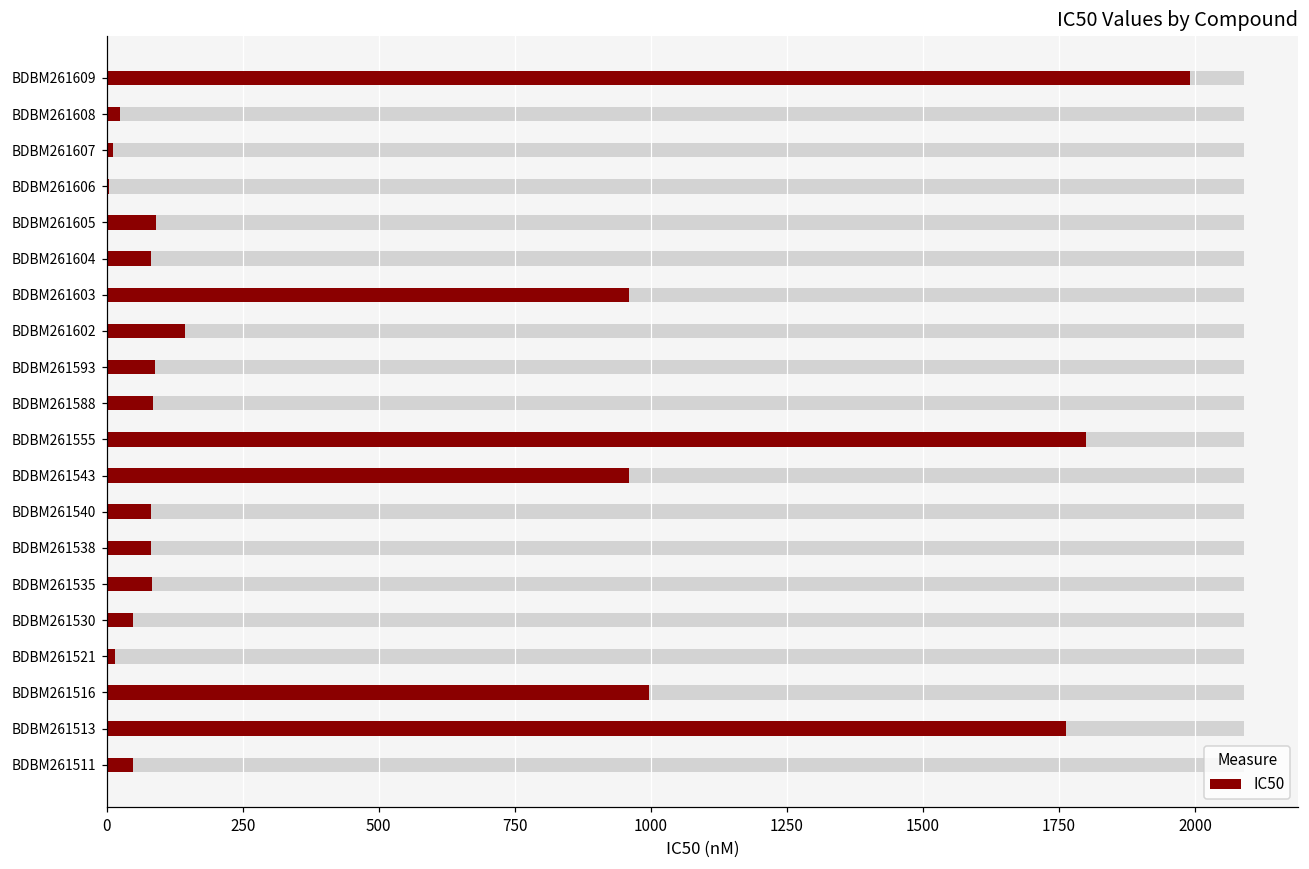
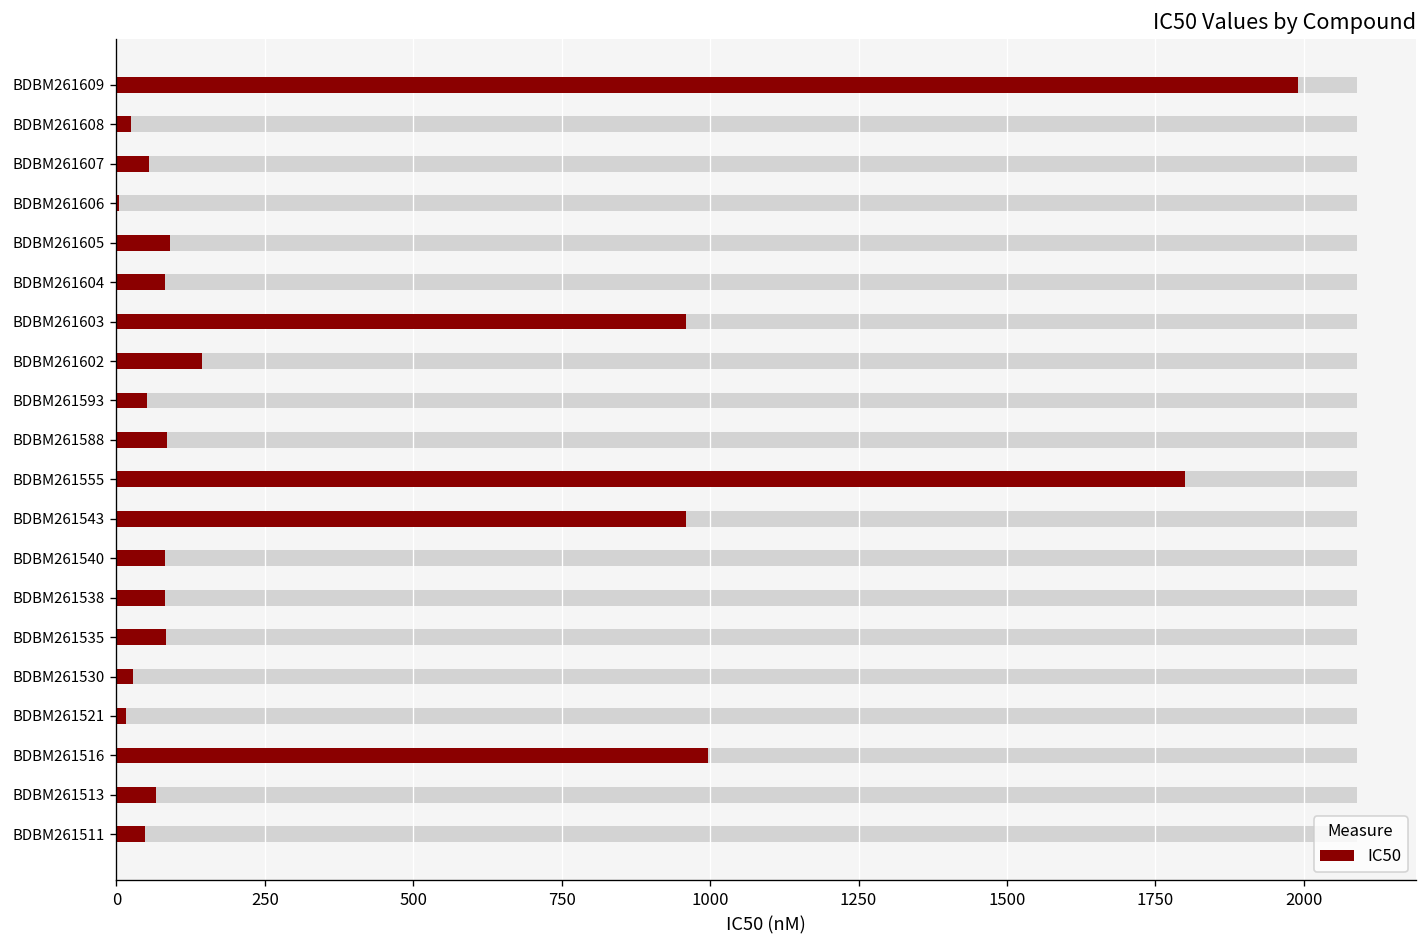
  {
    "IC50": {
-     "BDBM261607": 10,
-     "BDBM261593": 90,
-     "BDBM261530": 50,
-     "BDBM261513": 1760
+     "BDBM261607": 60,
+     "BDBM261593": 50,
+     "BDBM261530": 30,
+     "BDBM261513": 70
    }
  }
